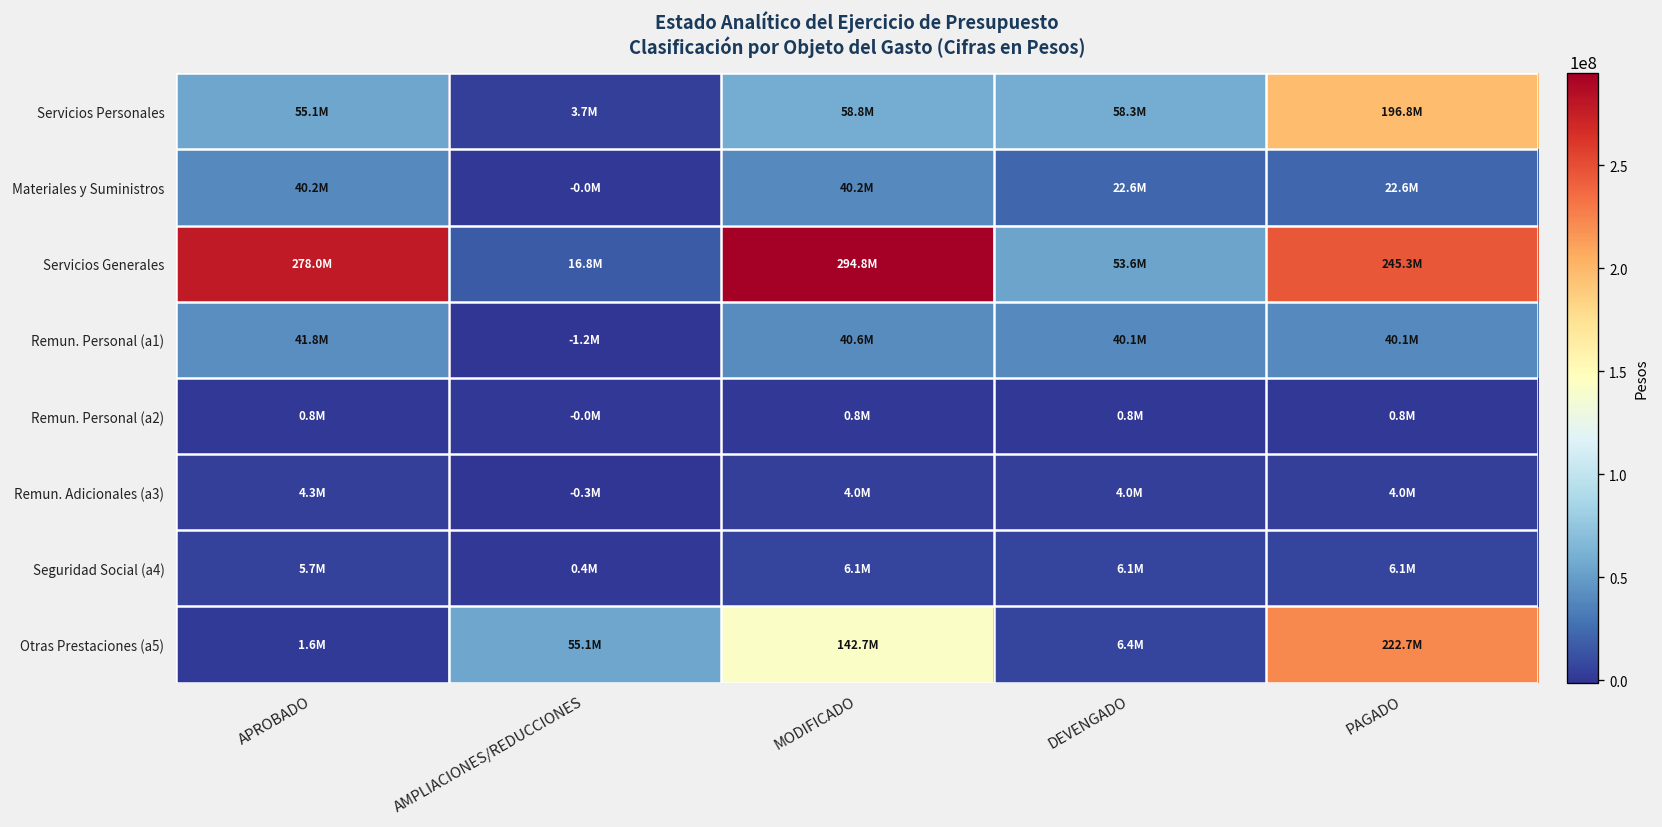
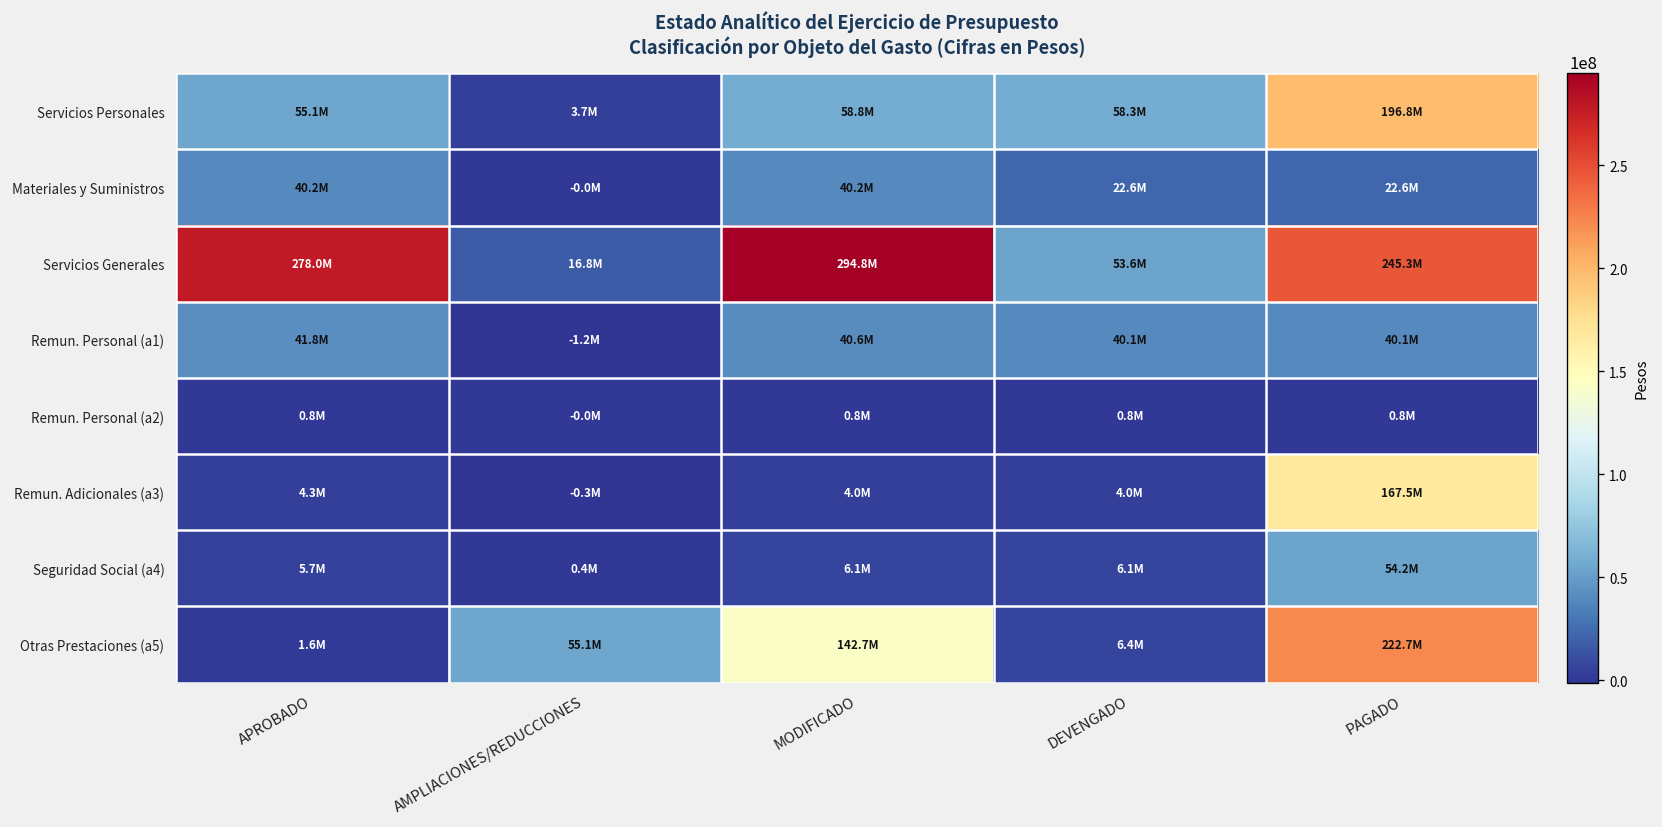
  {
    "Servicios Personales": {
      "APROBADO": "55.1M",
      "AMPLIACIONES/REDUCCIONES": "3.7M",
      "MODIFICADO": "58.8M",
      "DEVENGADO": "58.3M",
      "PAGADO": "196.8M"
    },
    "Materiales y Suministros": {
      "APROBADO": "40.2M",
      "AMPLIACIONES/REDUCCIONES": "-0.0M",
      "MODIFICADO": "40.2M",
      "DEVENGADO": "22.6M",
      "PAGADO": "22.6M"
    },
    "Servicios Generales": {
      "APROBADO": "278.0M",
      "AMPLIACIONES/REDUCCIONES": "16.8M",
      "MODIFICADO": "294.8M",
      "DEVENGADO": "53.6M",
      "PAGADO": "245.3M"
    },
    "Remun. Personal (a1)": {
      "APROBADO": "41.8M",
      "AMPLIACIONES/REDUCCIONES": "-1.2M",
      "MODIFICADO": "40.6M",
      "DEVENGADO": "40.1M",
      "PAGADO": "40.1M"
    },
    "Remun. Personal (a2)": {
      "APROBADO": "0.8M",
      "AMPLIACIONES/REDUCCIONES": "-0.0M",
      "MODIFICADO": "0.8M",
      "DEVENGADO": "0.8M",
      "PAGADO": "0.8M"
    },
    "Remun. Adicionales (a3)": {
      "APROBADO": "4.3M",
      "AMPLIACIONES/REDUCCIONES": "-0.3M",
      "MODIFICADO": "4.0M",
      "DEVENGADO": "4.0M",
-     "PAGADO": "4.0M"
+     "PAGADO": "167.5M"
    },
    "Seguridad Social (a4)": {
      "APROBADO": "5.7M",
      "AMPLIACIONES/REDUCCIONES": "0.4M",
      "MODIFICADO": "6.1M",
      "DEVENGADO": "6.1M",
-     "PAGADO": "6.1M"
+     "PAGADO": "54.2M"
    },
    "Otras Prestaciones (a5)": {
      "APROBADO": "1.6M",
      "AMPLIACIONES/REDUCCIONES": "55.1M",
      "MODIFICADO": "142.7M",
      "DEVENGADO": "6.4M",
      "PAGADO": "222.7M"
    }
  }
